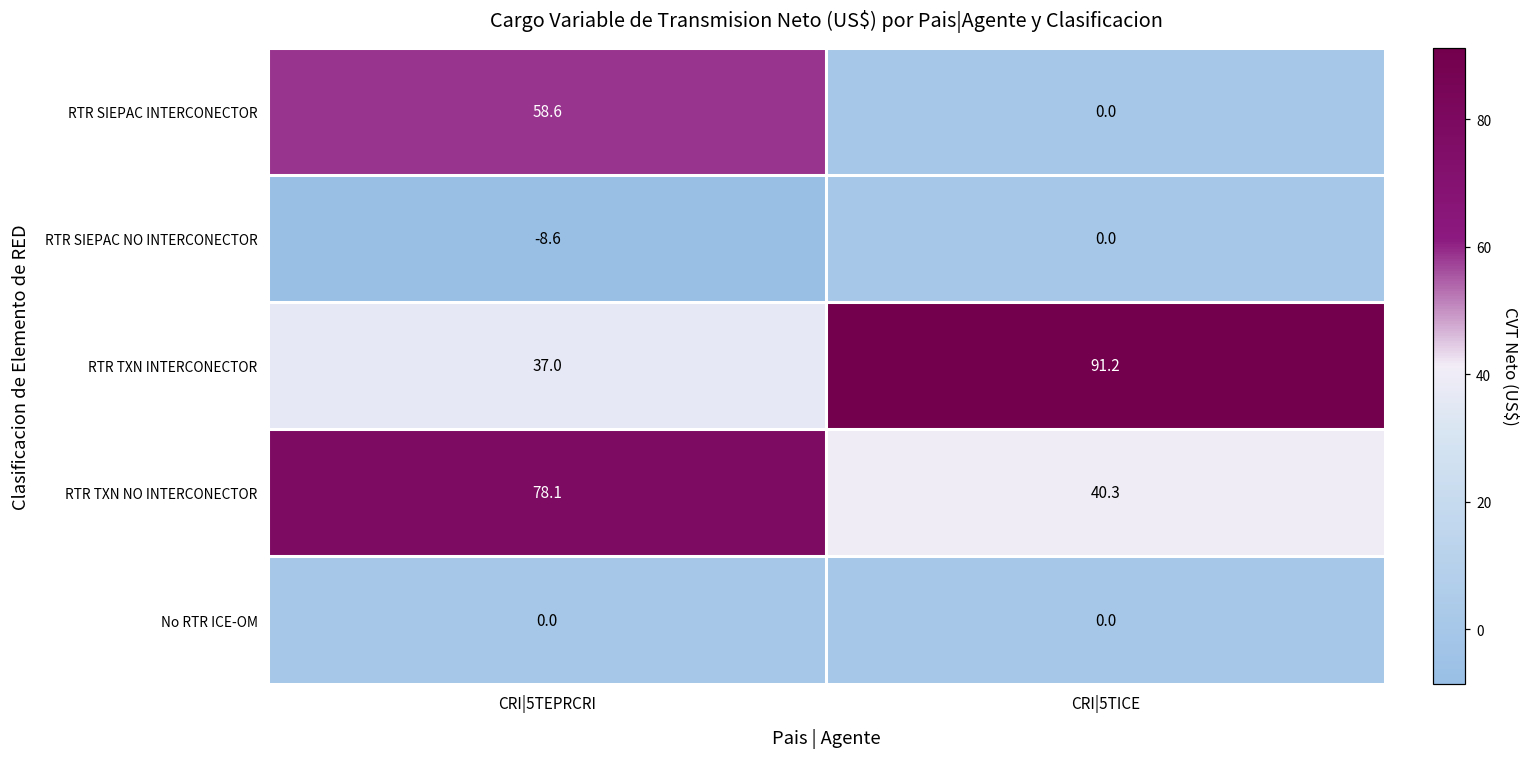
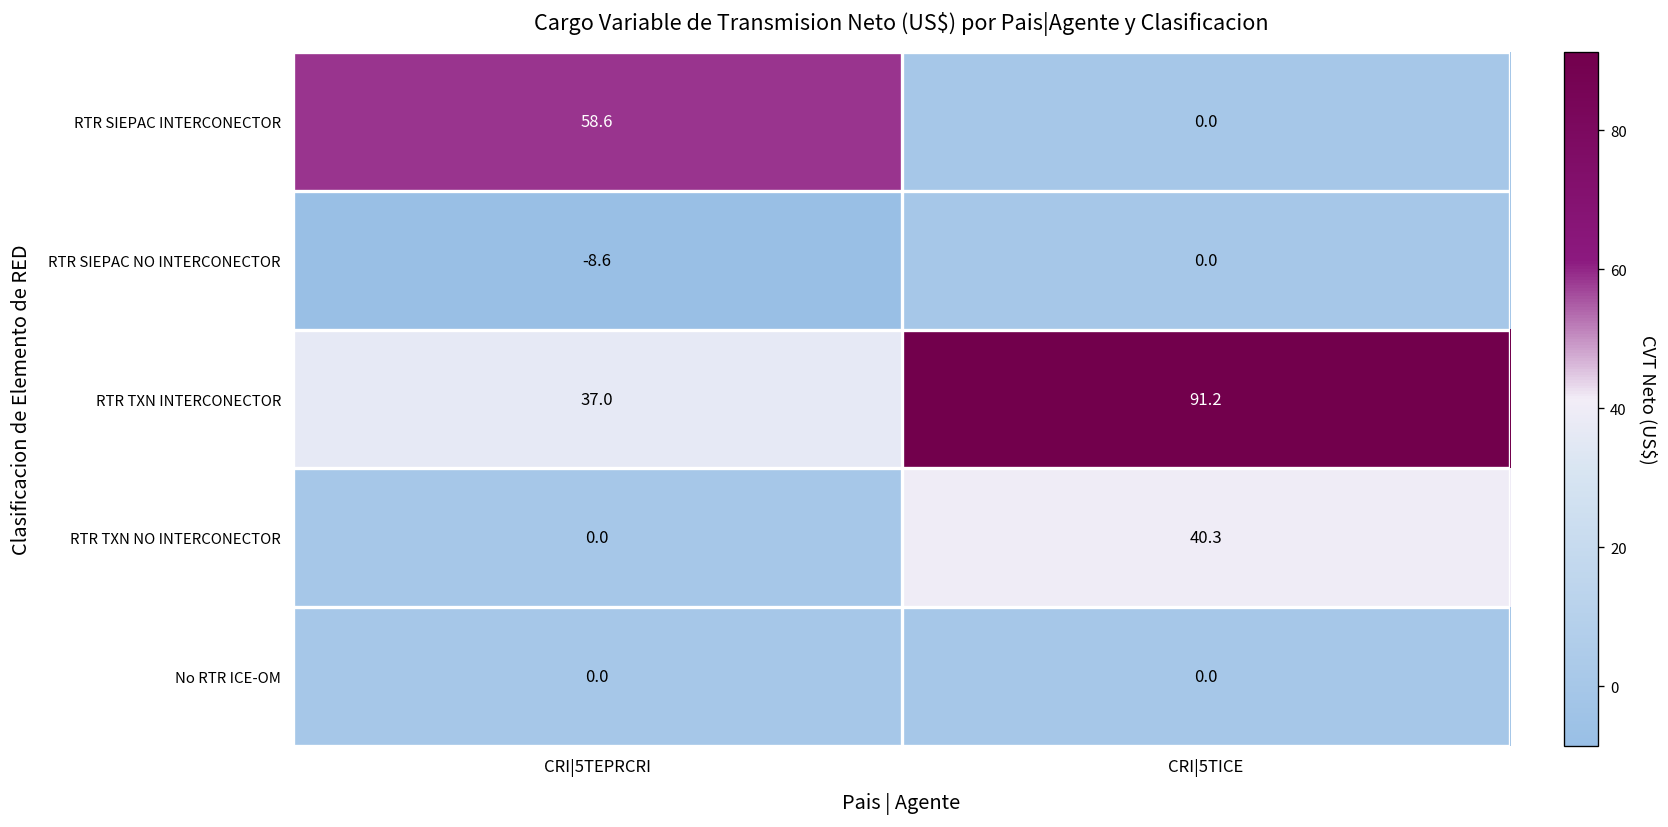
  {
    "RTR SIEPAC INTERCONECTOR": {
      "CRI|5TEPRCRI": 58.6,
      "CRI|5TICE": 0.0
    },
    "RTR SIEPAC NO INTERCONECTOR": {
      "CRI|5TEPRCRI": -8.6,
      "CRI|5TICE": 0.0
    },
    "RTR TXN INTERCONECTOR": {
      "CRI|5TEPRCRI": 37.0,
      "CRI|5TICE": 91.2
    },
    "RTR TXN NO INTERCONECTOR": {
-     "CRI|5TEPRCRI": 78.1,
+     "CRI|5TEPRCRI": 0.0,
      "CRI|5TICE": 40.3
    },
    "No RTR ICE-OM": {
      "CRI|5TEPRCRI": 0.0,
      "CRI|5TICE": 0.0
    }
  }
